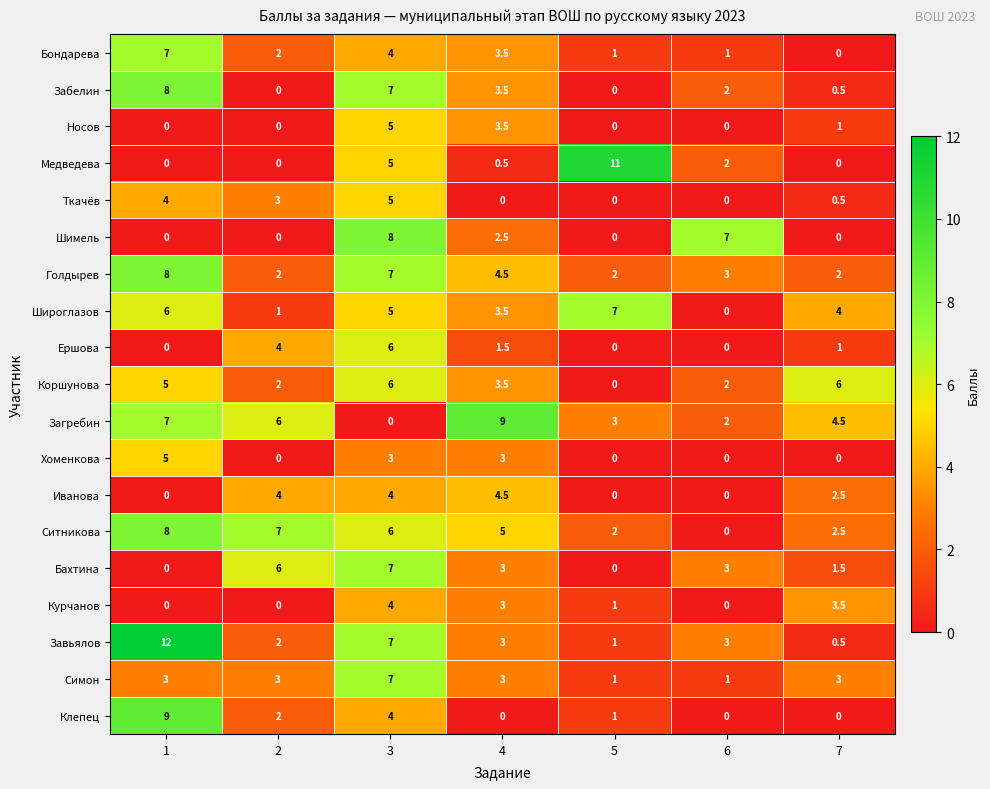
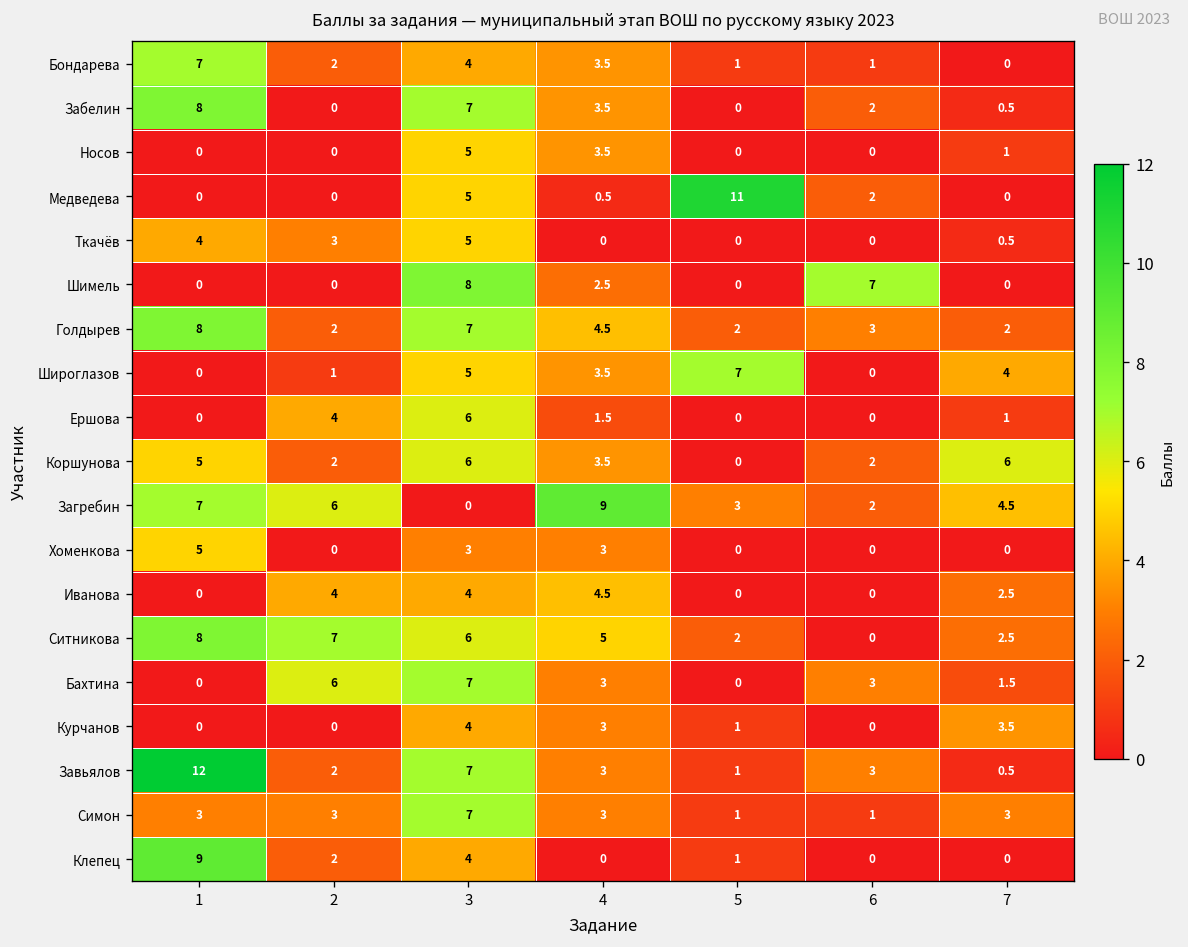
  {
    "Бондарева": {
      "1": 7,
      "2": 2,
      "3": 4,
      "4": 3.5,
      "5": 1,
      "6": 1,
      "7": 0
    },
    "Забелин": {
      "1": 8,
      "2": 0,
      "3": 7,
      "4": 3.5,
      "5": 0,
      "6": 2,
      "7": 0.5
    },
    "Носов": {
      "1": 0,
      "2": 0,
      "3": 5,
      "4": 3.5,
      "5": 0,
      "6": 0,
      "7": 1
    },
    "Медведева": {
      "1": 0,
      "2": 0,
      "3": 5,
      "4": 0.5,
      "5": 11,
      "6": 2,
      "7": 0
    },
    "Ткачёв": {
      "1": 4,
      "2": 3,
      "3": 5,
      "4": 0,
      "5": 0,
      "6": 0,
      "7": 0.5
    },
    "Шимель": {
      "1": 0,
      "2": 0,
      "3": 8,
      "4": 2.5,
      "5": 0,
      "6": 7,
      "7": 0
    },
    "Голдырев": {
      "1": 8,
      "2": 2,
      "3": 7,
      "4": 4.5,
      "5": 2,
      "6": 3,
      "7": 2
    },
    "Широглазов": {
-     "1": 6,
+     "1": 0,
      "2": 1,
      "3": 5,
      "4": 3.5,
      "5": 7,
      "6": 0,
      "7": 4
    },
    "Ершова": {
      "1": 0,
      "2": 4,
      "3": 6,
      "4": 1.5,
      "5": 0,
      "6": 0,
      "7": 1
    },
    "Коршунова": {
      "1": 5,
      "2": 2,
      "3": 6,
      "4": 3.5,
      "5": 0,
      "6": 2,
      "7": 6
    },
    "Загребин": {
      "1": 7,
      "2": 6,
      "3": 0,
      "4": 9,
      "5": 3,
      "6": 2,
      "7": 4.5
    },
    "Хоменкова": {
      "1": 5,
      "2": 0,
      "3": 3,
      "4": 3,
      "5": 0,
      "6": 0,
      "7": 0
    },
    "Иванова": {
      "1": 0,
      "2": 4,
      "3": 4,
      "4": 4.5,
      "5": 0,
      "6": 0,
      "7": 2.5
    },
    "Ситникова": {
      "1": 8,
      "2": 7,
      "3": 6,
      "4": 5,
      "5": 2,
      "6": 0,
      "7": 2.5
    },
    "Бахтина": {
      "1": 0,
      "2": 6,
      "3": 7,
      "4": 3,
      "5": 0,
      "6": 3,
      "7": 1.5
    },
    "Курчанов": {
      "1": 0,
      "2": 0,
      "3": 4,
      "4": 3,
      "5": 1,
      "6": 0,
      "7": 3.5
    },
    "Завьялов": {
      "1": 12,
      "2": 2,
      "3": 7,
      "4": 3,
      "5": 1,
      "6": 3,
      "7": 0.5
    },
    "Симон": {
      "1": 3,
      "2": 3,
      "3": 7,
      "4": 3,
      "5": 1,
      "6": 1,
      "7": 3
    },
    "Клепец": {
      "1": 9,
      "2": 2,
      "3": 4,
      "4": 0,
      "5": 1,
      "6": 0,
      "7": 0
    }
  }
